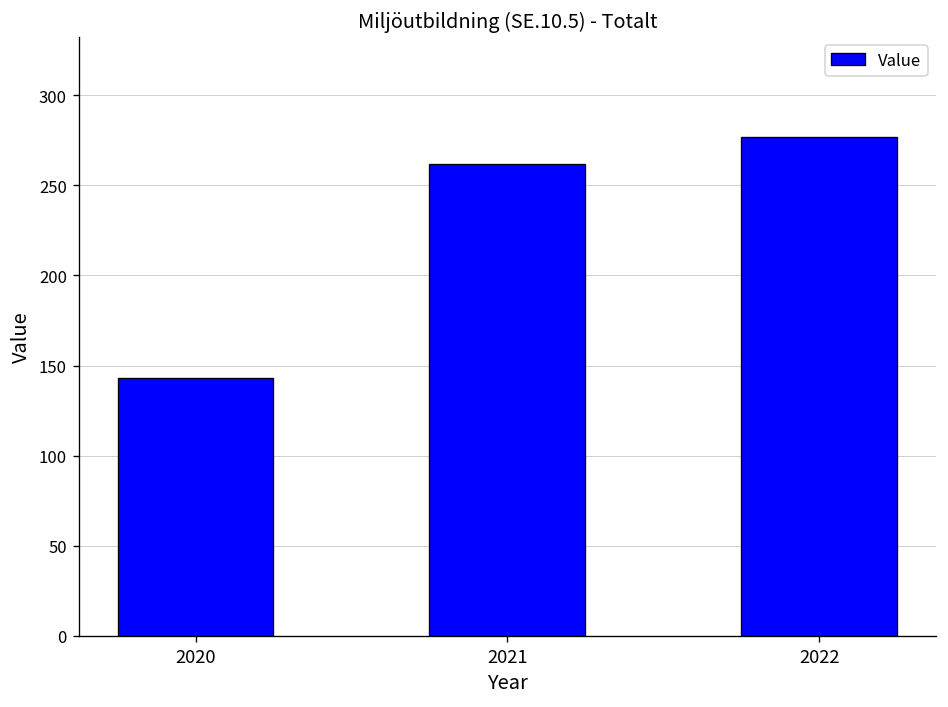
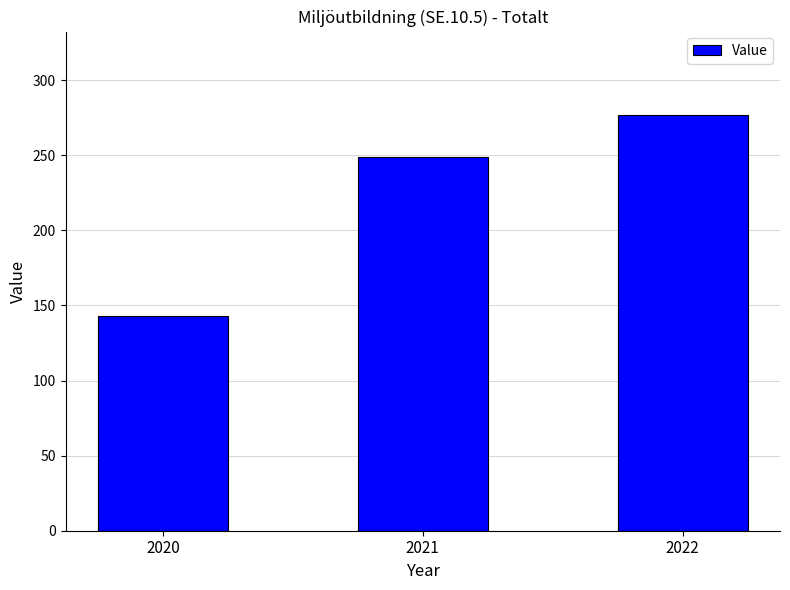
  {
    "2020": 143,
-   "2021": 262,
+   "2021": 249,
    "2022": 277
  }
